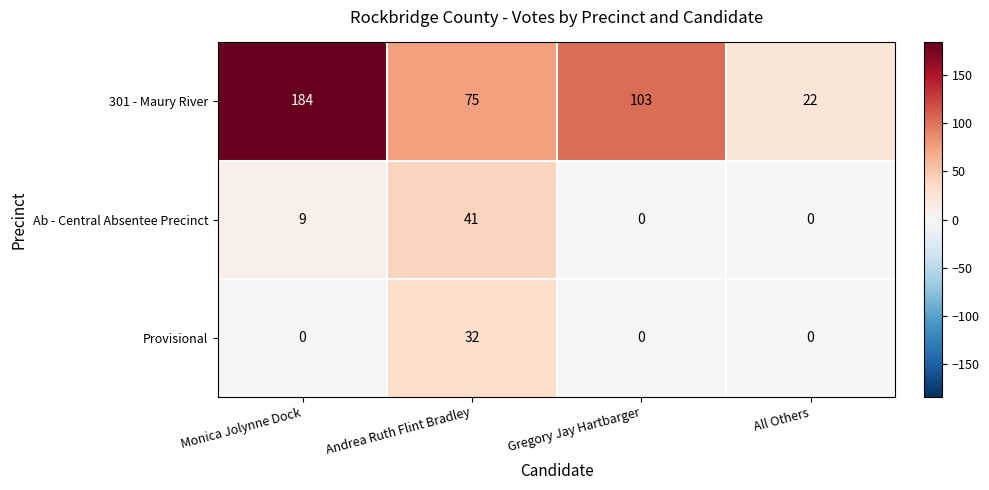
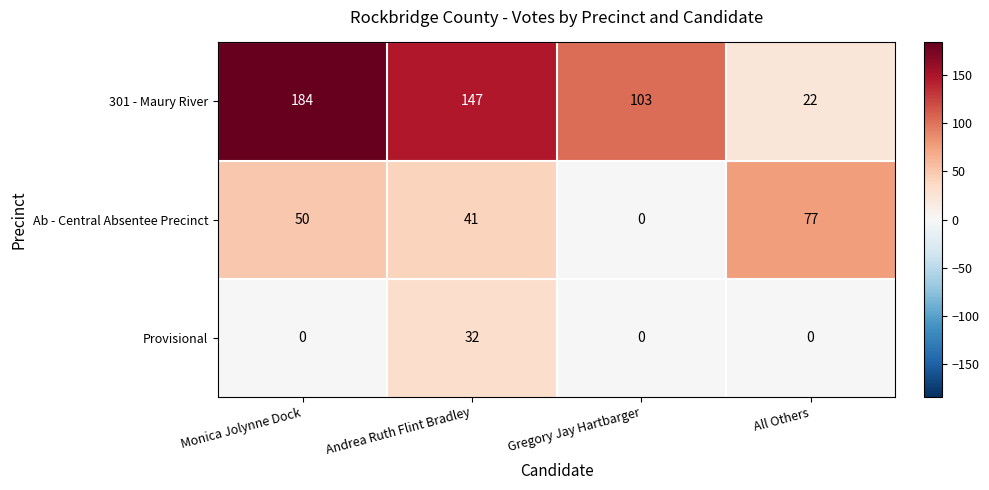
  {
    "301 - Maury River": {
      "Monica Jolynne Dock": 184,
-     "Andrea Ruth Flint Bradley": 75,
+     "Andrea Ruth Flint Bradley": 147,
      "Gregory Jay Hartbarger": 103,
      "All Others": 22
    },
    "Ab - Central Absentee Precinct": {
-     "Monica Jolynne Dock": 9,
+     "Monica Jolynne Dock": 50,
      "Andrea Ruth Flint Bradley": 41,
      "Gregory Jay Hartbarger": 0,
-     "All Others": 0
+     "All Others": 77
    },
    "Provisional": {
      "Monica Jolynne Dock": 0,
      "Andrea Ruth Flint Bradley": 32,
      "Gregory Jay Hartbarger": 0,
      "All Others": 0
    }
  }
